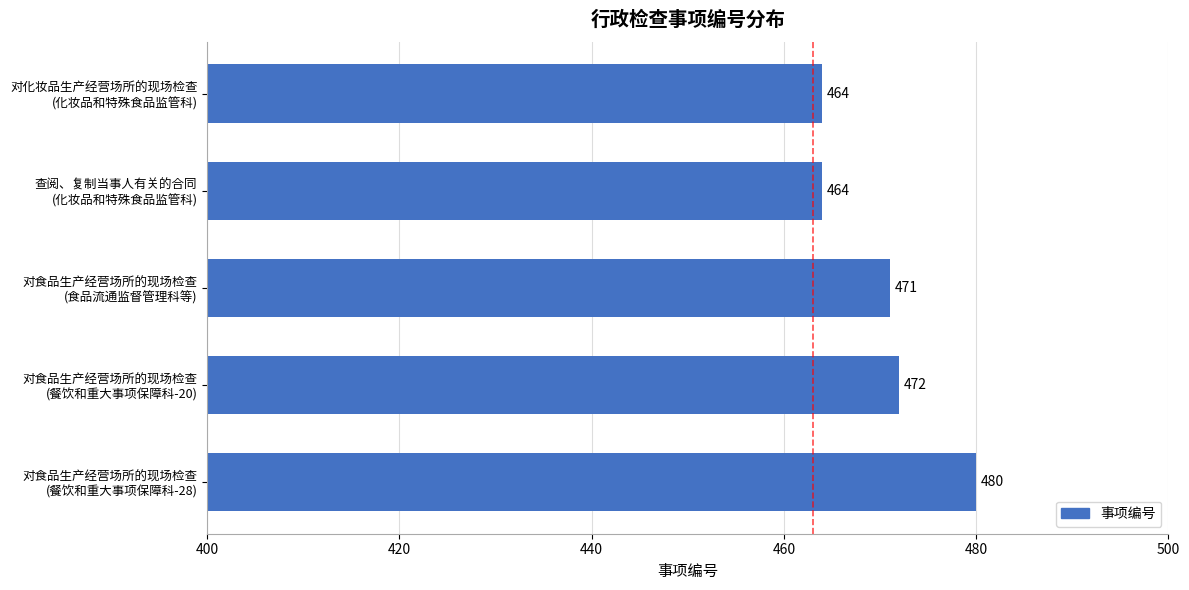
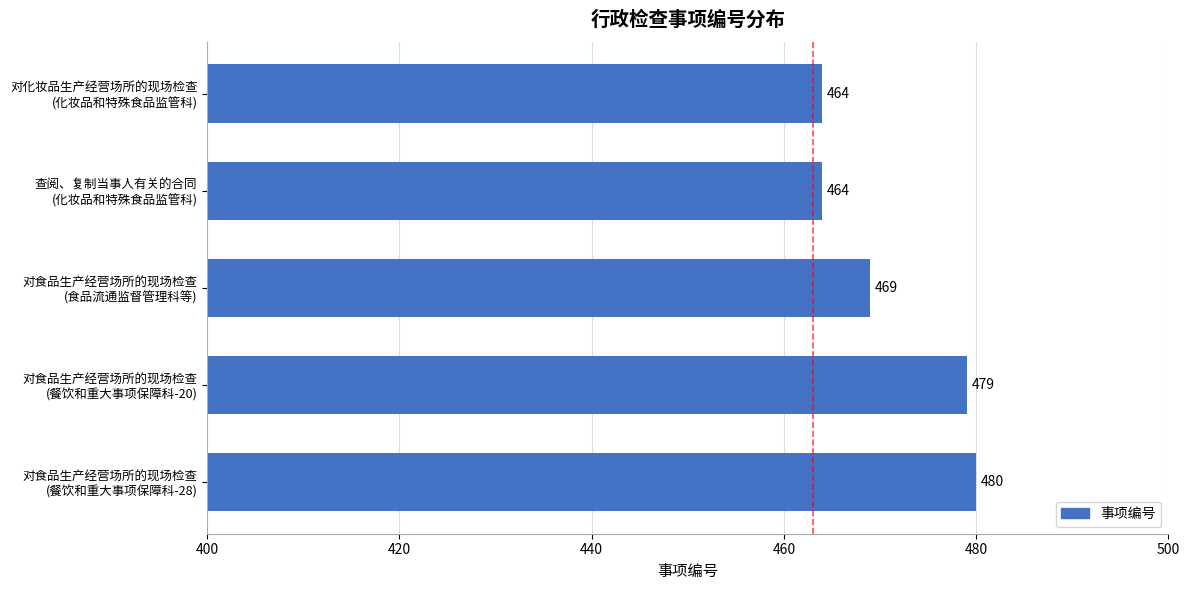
  {
    "对化妆品生产经营场所的现场检查 (化妆品和特殊食品监管科)": 464,
    "查阅、复制当事人有关的合同 (化妆品和特殊食品监管科)": 464,
-   "对食品生产经营场所的现场检查 (食品流通监督管理科等)": 471,
-   "对食品生产经营场所的现场检查 (餐饮和重大事项保障科-20)": 472,
+   "对食品生产经营场所的现场检查 (食品流通监督管理科等)": 469,
+   "对食品生产经营场所的现场检查 (餐饮和重大事项保障科-20)": 479,
    "对食品生产经营场所的现场检查 (餐饮和重大事项保障科-28)": 480
  }
